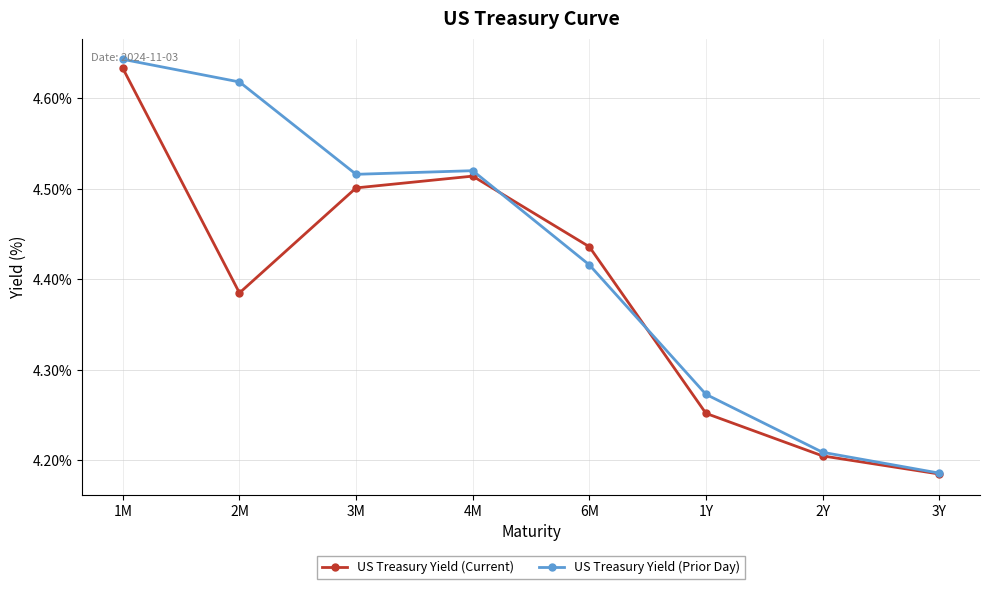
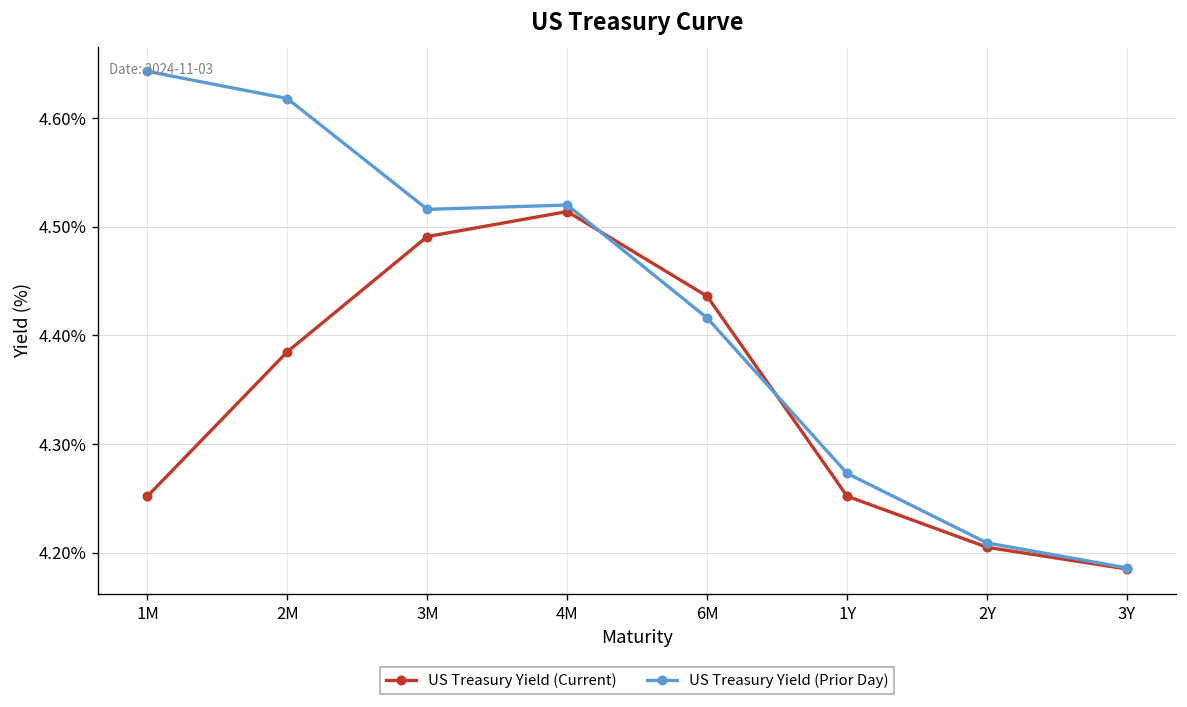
  {
    "US Treasury Yield (Current)": {
-     "1M": "4.63%",
+     "1M": "4.25%",
      "2M": "4.39%",
-     "3M": "4.50%",
+     "3M": "4.49%",
      "4M": "4.51%",
      "6M": "4.44%",
      "1Y": "4.25%",
      "2Y": "4.21%"
    },
    "US Treasury Yield (Prior Day)": {
      "2M": "4.62%",
      "3M": "4.52%",
      "4M": "4.52%",
      "6M": "4.42%",
      "1Y": "4.27%",
      "2Y": "4.21%"
    }
  }
